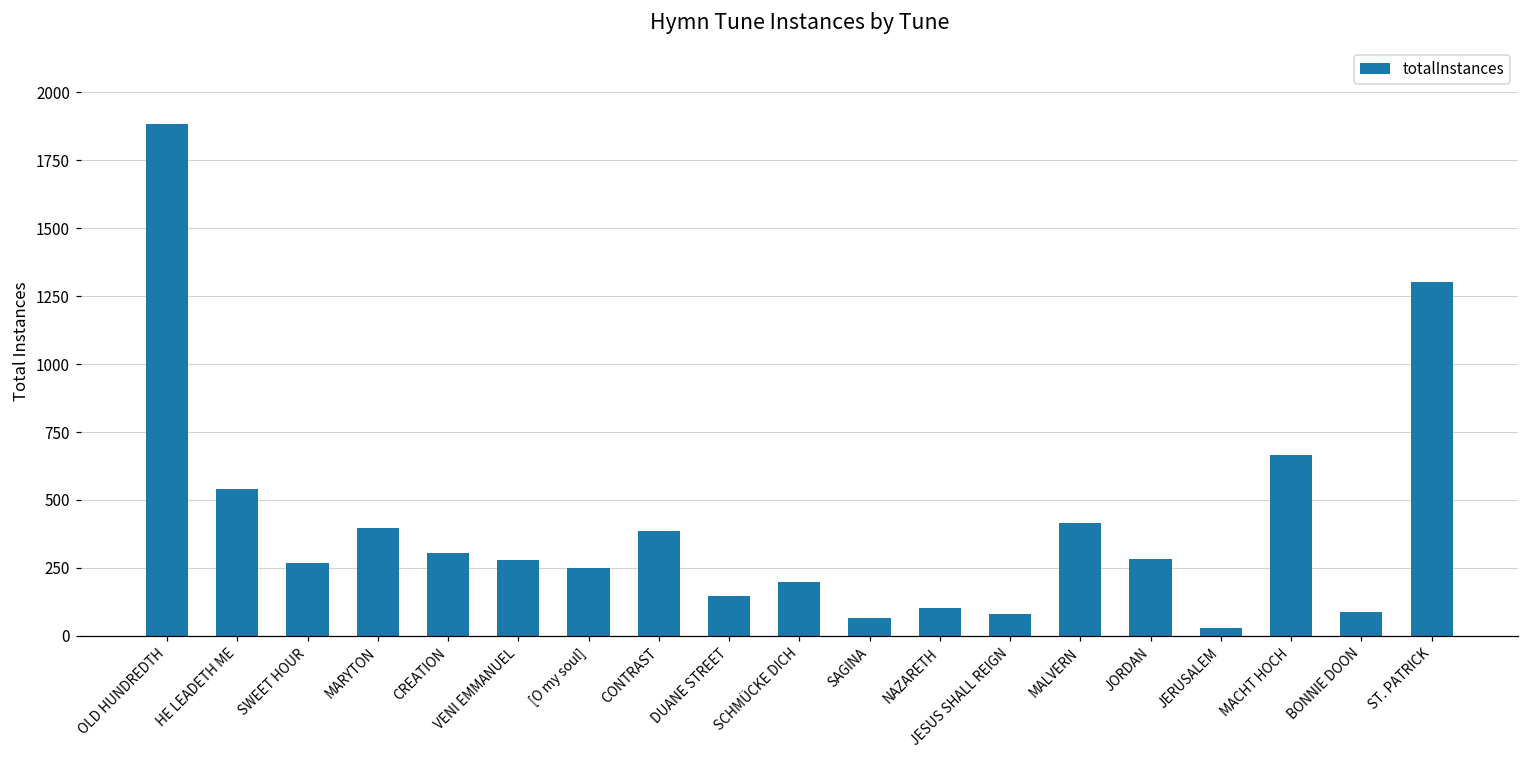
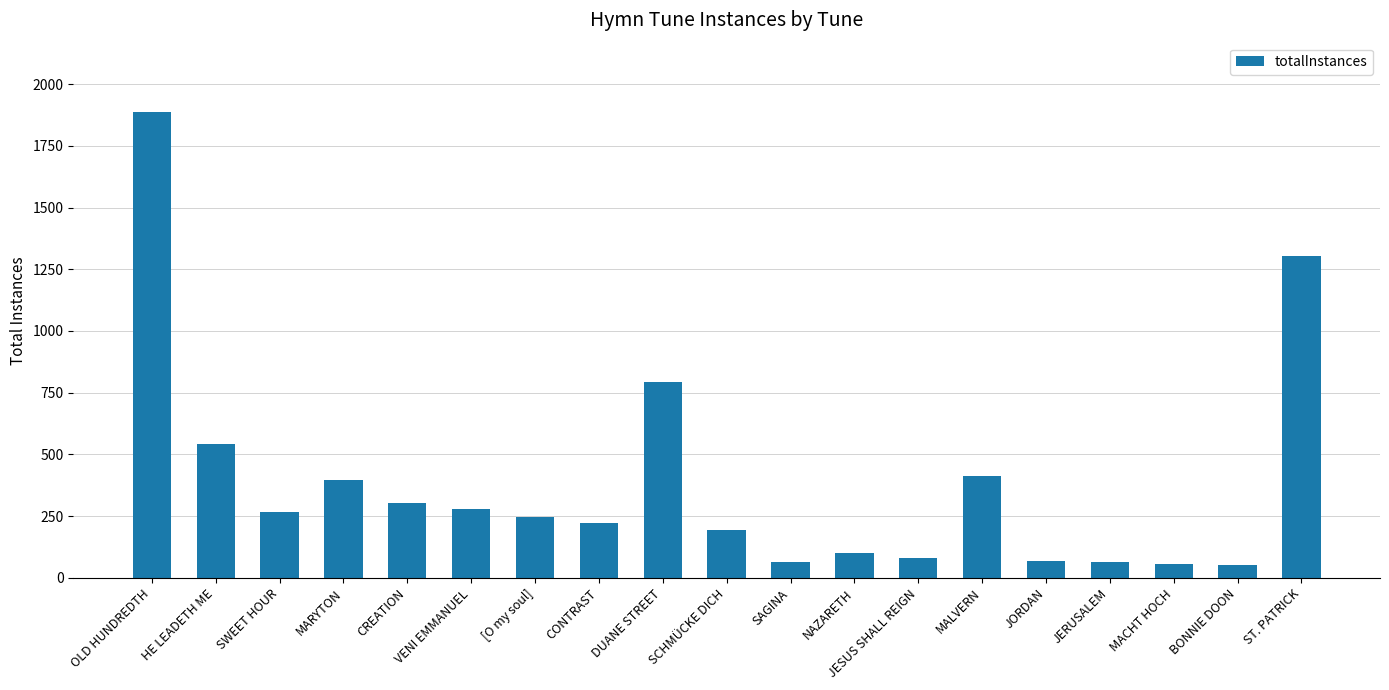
  {
    "OLD HUNDREDTH": 1890,
    "HE LEADETH ME": 540,
    "SWEET HOUR": 270,
    "MARYTON": 400,
    "CREATION": 300,
    "VENI EMMANUEL": 280,
    "[O my soul]": 250,
-   "CONTRAST": 390,
-   "DUANE STREET": 150,
+   "CONTRAST": 220,
+   "DUANE STREET": 800,
    "SCHMÜCKE DICH": 200,
    "SAGINA": 60,
    "NAZARETH": 100,
    "JESUS SHALL REIGN": 80,
    "MALVERN": 410,
-   "JORDAN": 280,
-   "JERUSALEM": 30,
-   "MACHT HOCH": 660,
-   "BONNIE DOON": 90,
+   "JORDAN": 70,
+   "JERUSALEM": 70,
+   "MACHT HOCH": 60,
+   "BONNIE DOON": 50,
    "ST. PATRICK": 1300
  }
